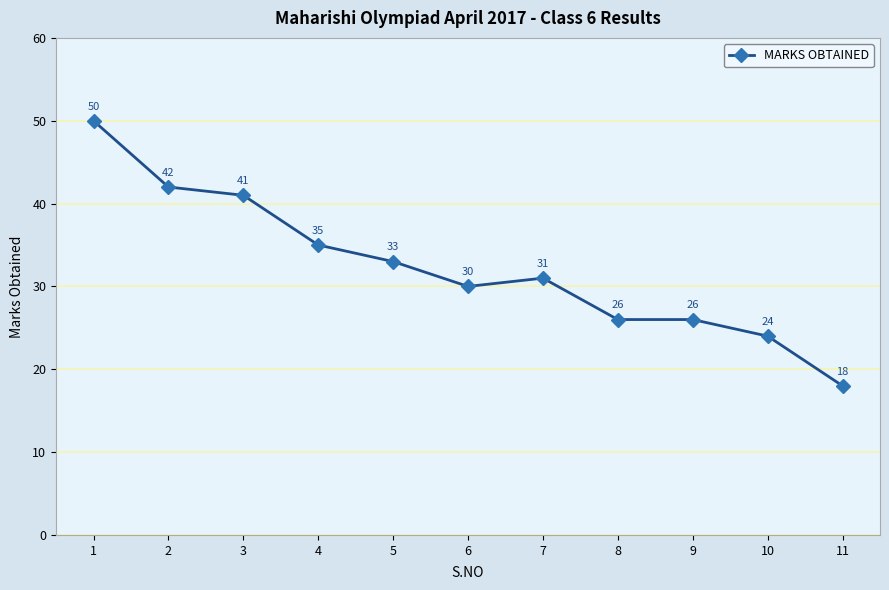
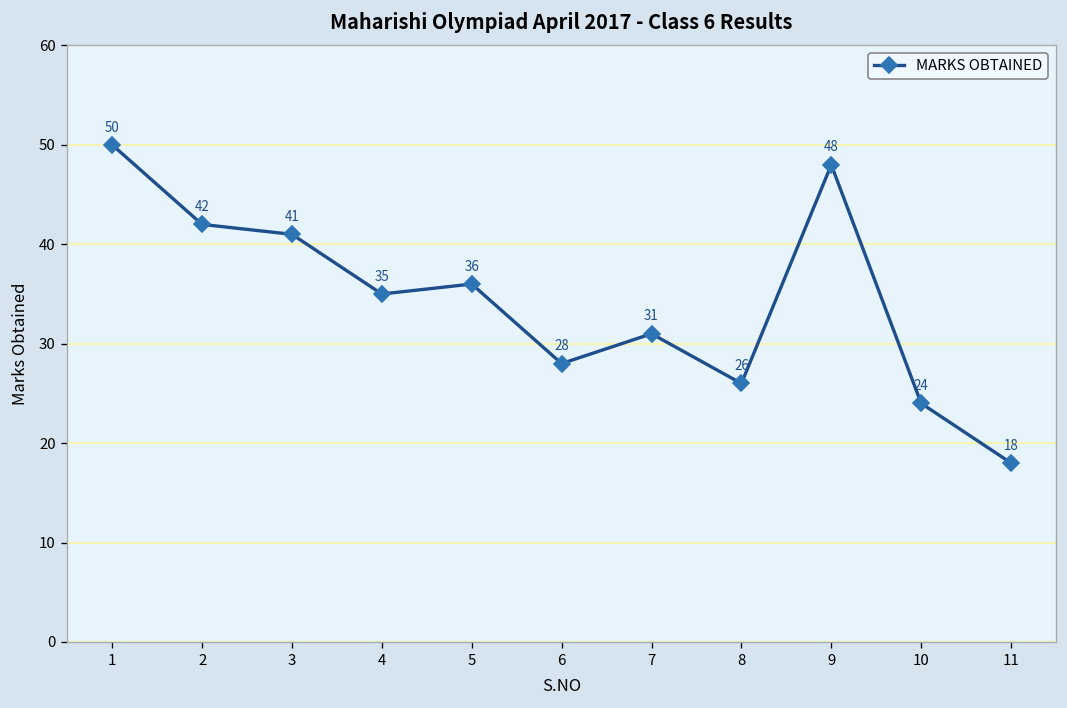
  {
    "1": 50,
    "2": 42,
    "3": 41,
    "4": 35,
-   "5": 33,
-   "6": 30,
+   "5": 36,
+   "6": 28,
    "7": 31,
    "8": 26,
-   "9": 26,
+   "9": 48,
    "10": 24,
    "11": 18
  }
